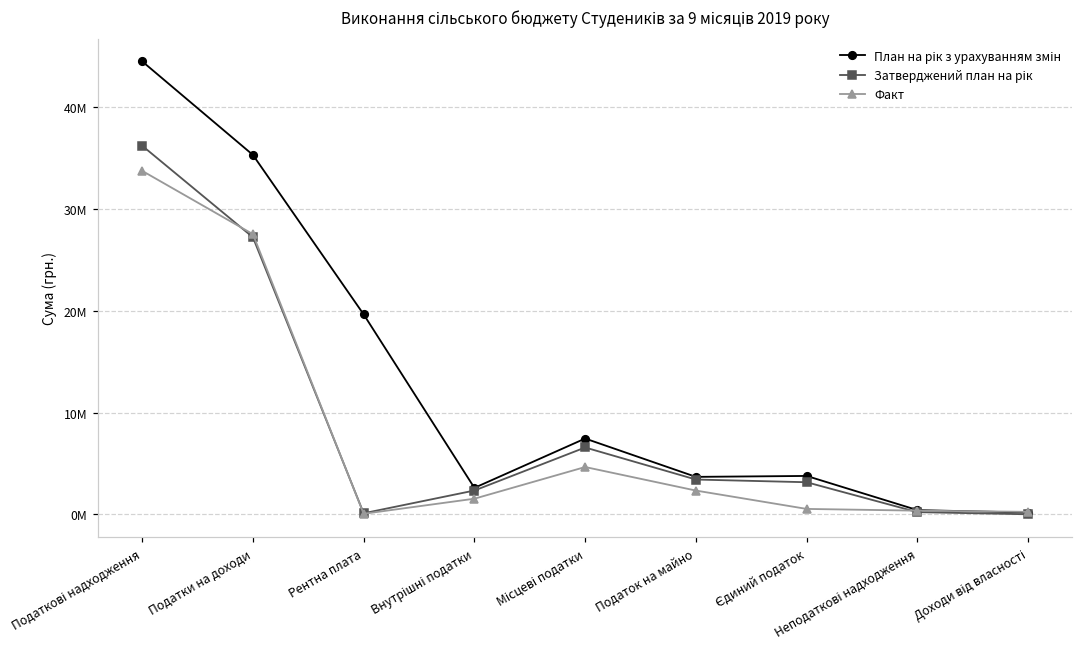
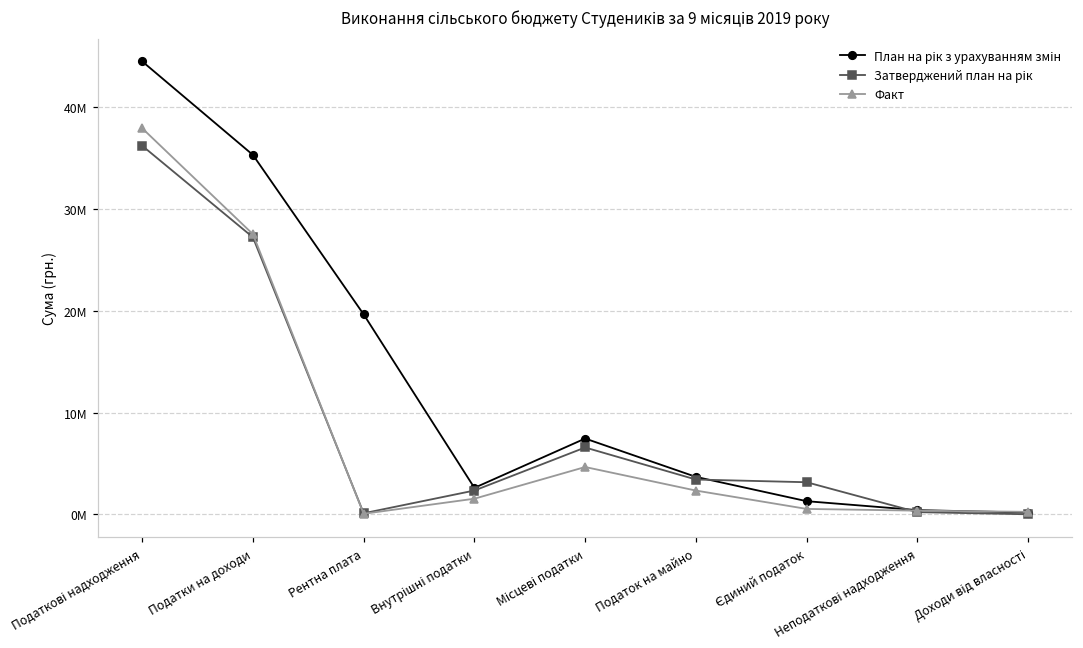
  {
    "План на рік з урахуванням змін": {
      "Податкові надходження": 45000000,
      "Податки на доходи": 35000000,
      "Рентна плата": 20000000,
      "Місцеві податки": 7000000,
-     "Єдиний податок": 4000000
+     "Єдиний податок": 1000000
    },
    "Затверджений план на рік": {
      "Податкові надходження": 36000000,
      "Податки на доходи": 27000000,
      "Місцеві податки": 7000000,
      "Єдиний податок": 3000000
    },
    "Факт": {
-     "Податкові надходження": 34000000,
+     "Податкові надходження": 38000000,
      "Податки на доходи": 28000000,
      "Внутрішні податки": 2000000,
      "Місцеві податки": 5000000,
      "Податок на майно": 2000000,
      "Єдиний податок": 1000000
    }
  }
